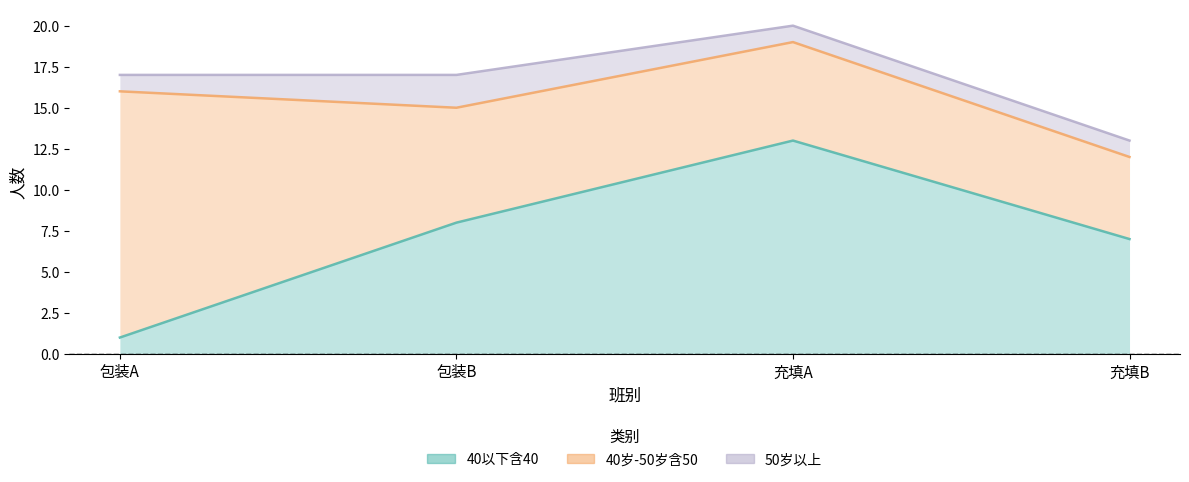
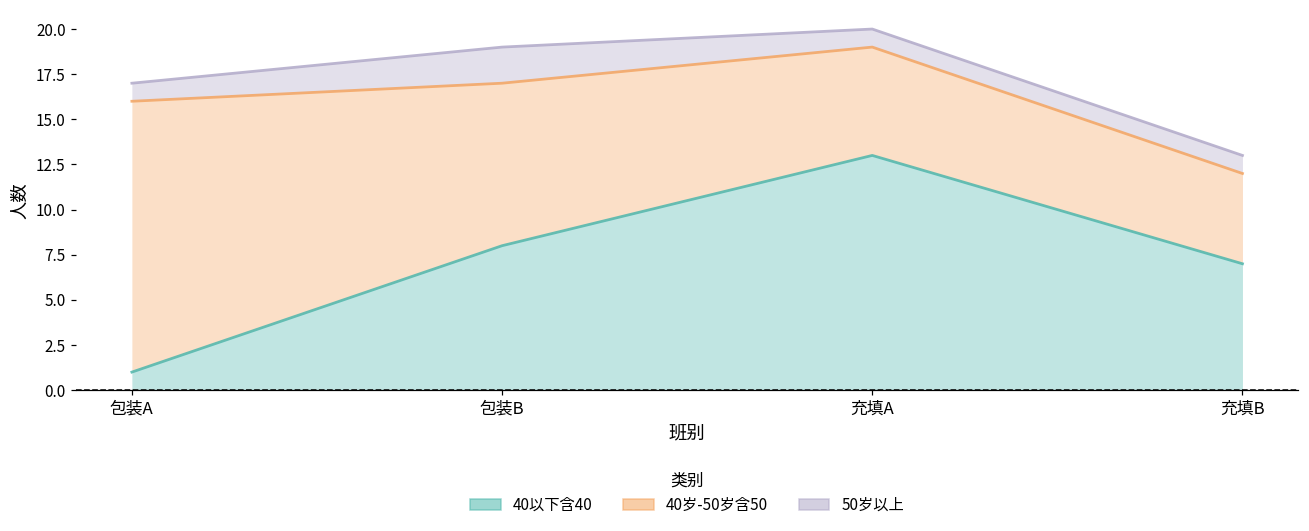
  {
    "40岁-50岁含50": {
      "包装A": 15,
-     "包装B": 7,
+     "包装B": 9,
      "充填A": 6,
      "充填B": 5
    }
  }
